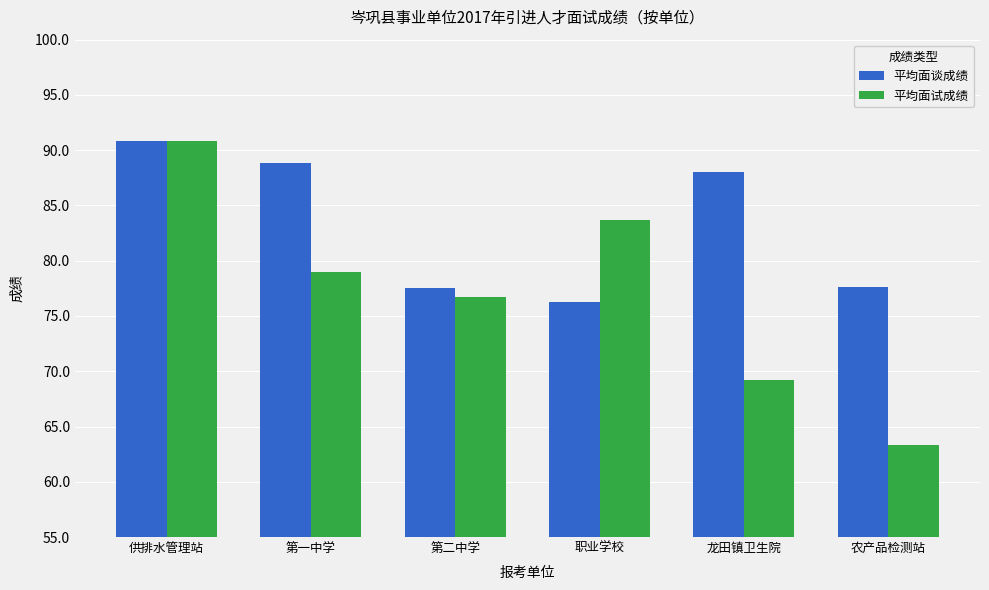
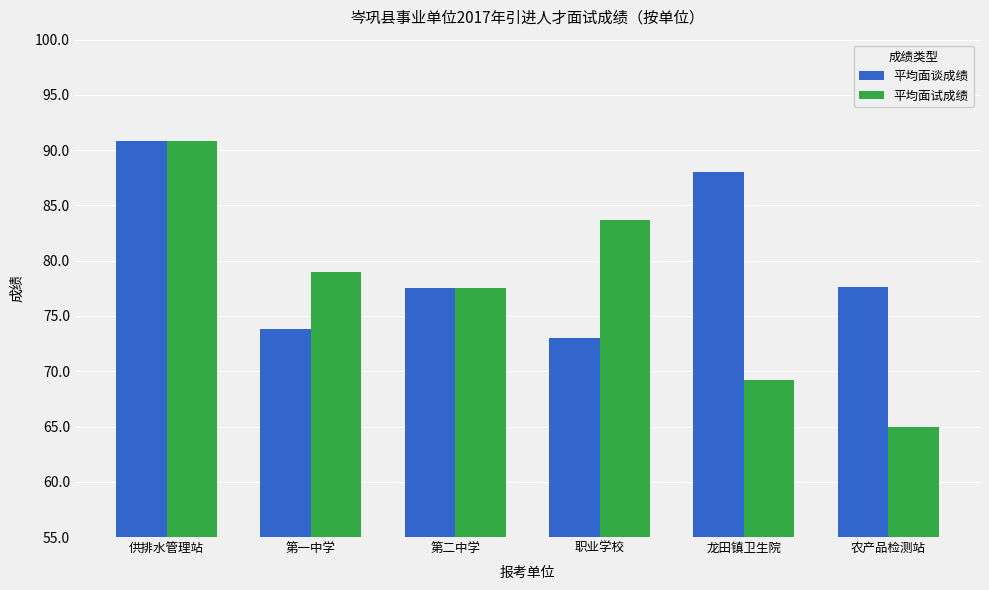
  {
    "平均面谈成绩": {
      "供排水管理站": 90.8,
-     "第一中学": 88.9,
+     "第一中学": 73.8,
      "第二中学": 77.6,
-     "职业学校": 76.3,
+     "职业学校": 73.0,
      "龙田镇卫生院": 88.0,
      "农产品检测站": 77.7
    },
    "平均面试成绩": {
      "供排水管理站": 90.8,
      "第一中学": 79.0,
-     "第二中学": 76.7,
+     "第二中学": 77.6,
      "职业学校": 83.7,
      "龙田镇卫生院": 69.2,
-     "农产品检测站": 63.3
+     "农产品检测站": 65.0
    }
  }
